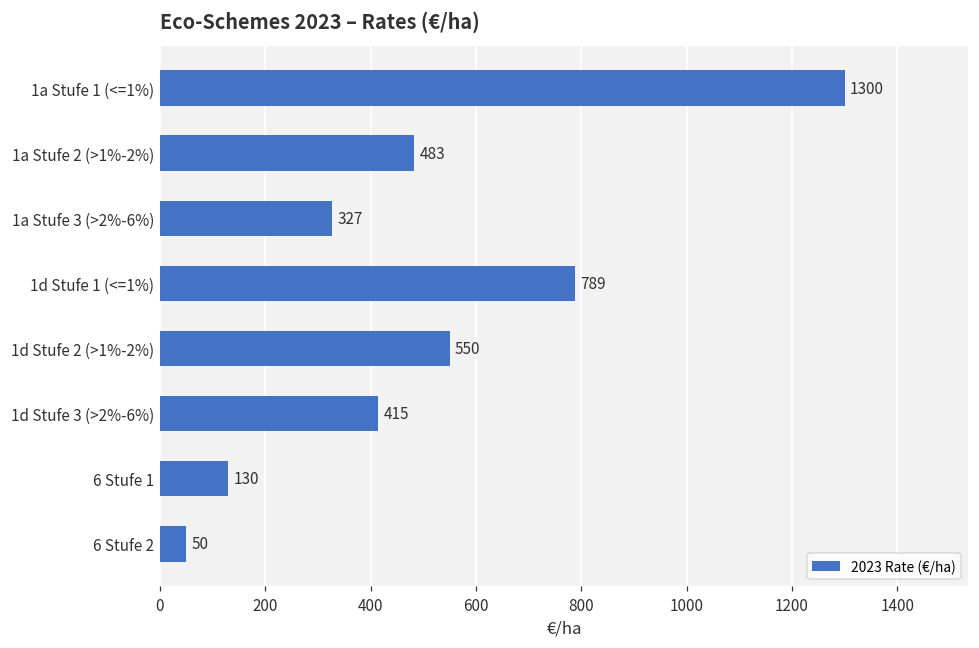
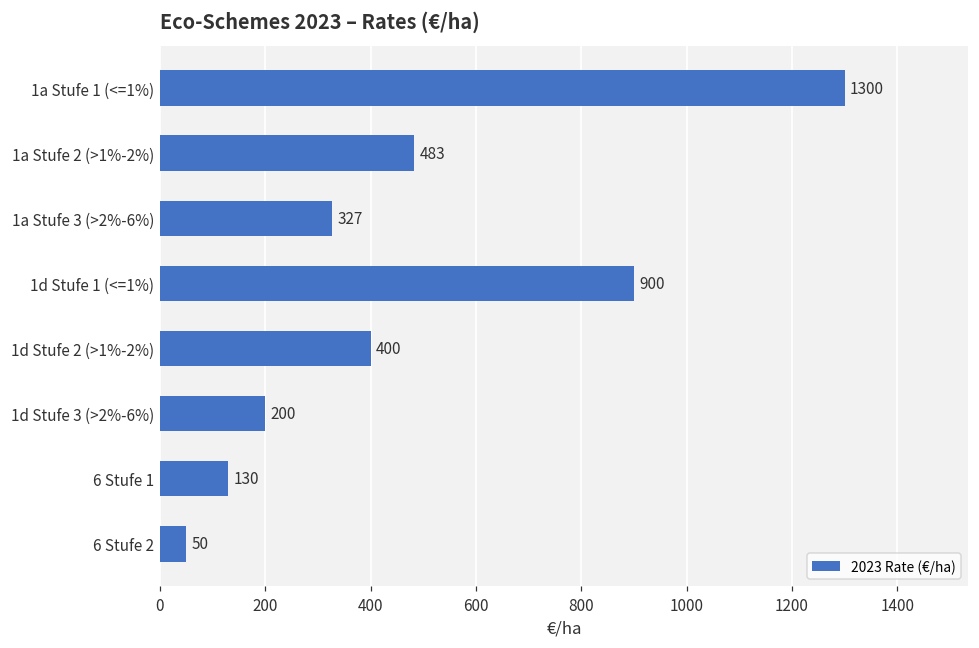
  {
    "1a Stufe 1 (<=1%)": 1300,
    "1a Stufe 2 (>1%-2%)": 483,
    "1a Stufe 3 (>2%-6%)": 327,
-   "1d Stufe 1 (<=1%)": 789,
-   "1d Stufe 2 (>1%-2%)": 550,
-   "1d Stufe 3 (>2%-6%)": 415,
+   "1d Stufe 1 (<=1%)": 900,
+   "1d Stufe 2 (>1%-2%)": 400,
+   "1d Stufe 3 (>2%-6%)": 200,
    "6 Stufe 1": 130,
    "6 Stufe 2": 50
  }
